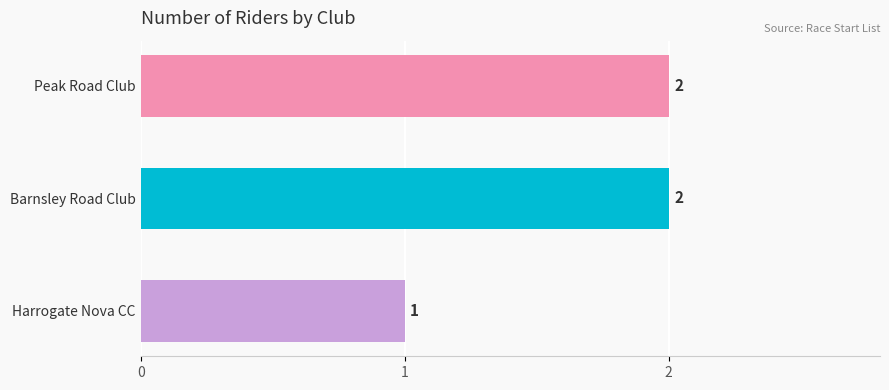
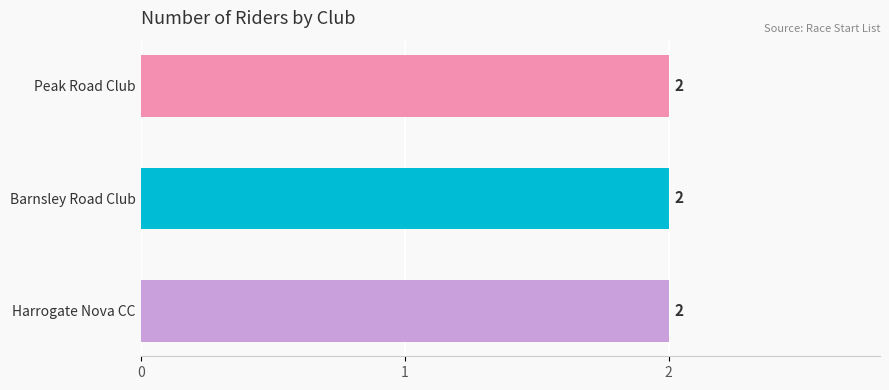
  {
    "Peak Road Club": 2,
    "Barnsley Road Club": 2,
-   "Harrogate Nova CC": 1
+   "Harrogate Nova CC": 2
  }
